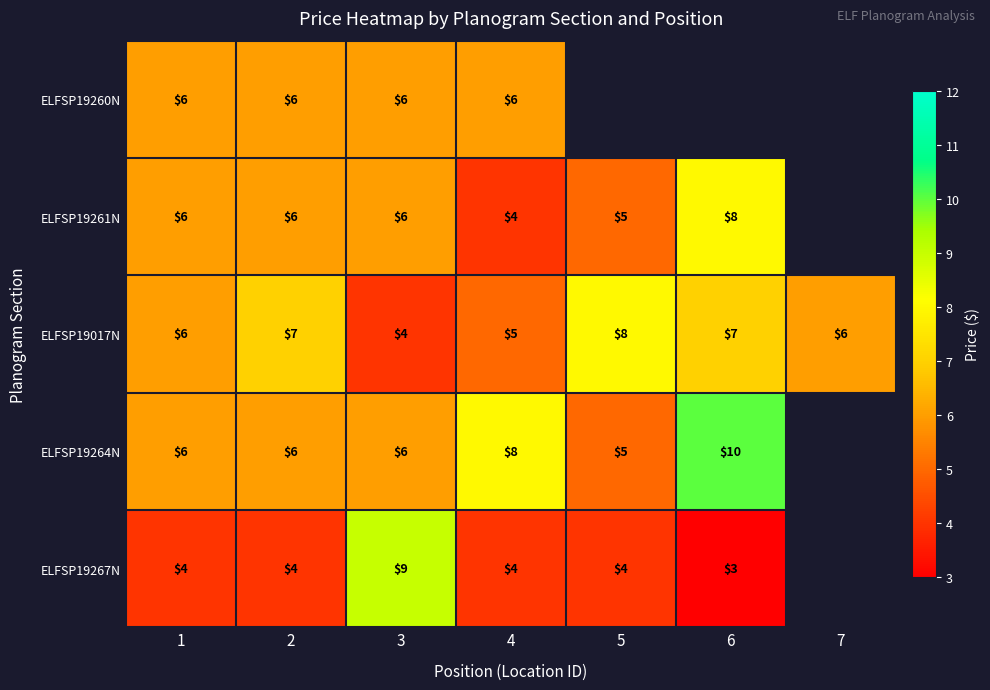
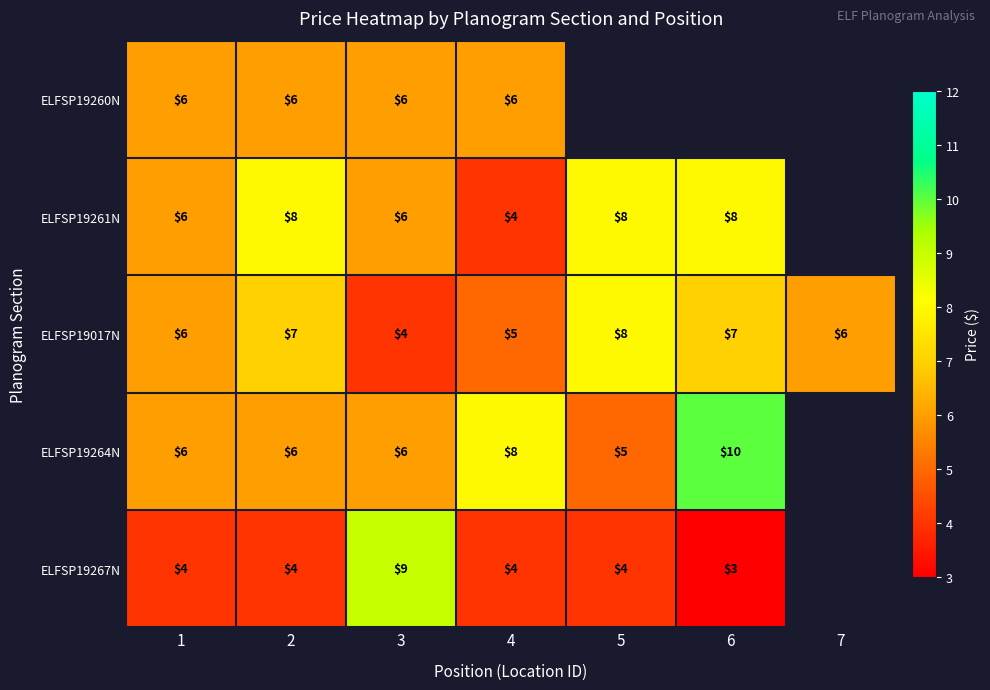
  {
    "ELFSP19260N": {
      "1": "$6",
      "2": "$6",
      "3": "$6",
      "4": "$6"
    },
    "ELFSP19261N": {
      "1": "$6",
-     "2": "$6",
+     "2": "$8",
      "3": "$6",
      "4": "$4",
-     "5": "$5",
+     "5": "$8",
      "6": "$8"
    },
    "ELFSP19017N": {
      "1": "$6",
      "2": "$7",
      "3": "$4",
      "4": "$5",
      "5": "$8",
      "6": "$7",
      "7": "$6"
    },
    "ELFSP19264N": {
      "1": "$6",
      "2": "$6",
      "3": "$6",
      "4": "$8",
      "5": "$5",
      "6": "$10"
    },
    "ELFSP19267N": {
      "1": "$4",
      "2": "$4",
      "3": "$9",
      "4": "$4",
      "5": "$4",
      "6": "$3"
    }
  }
